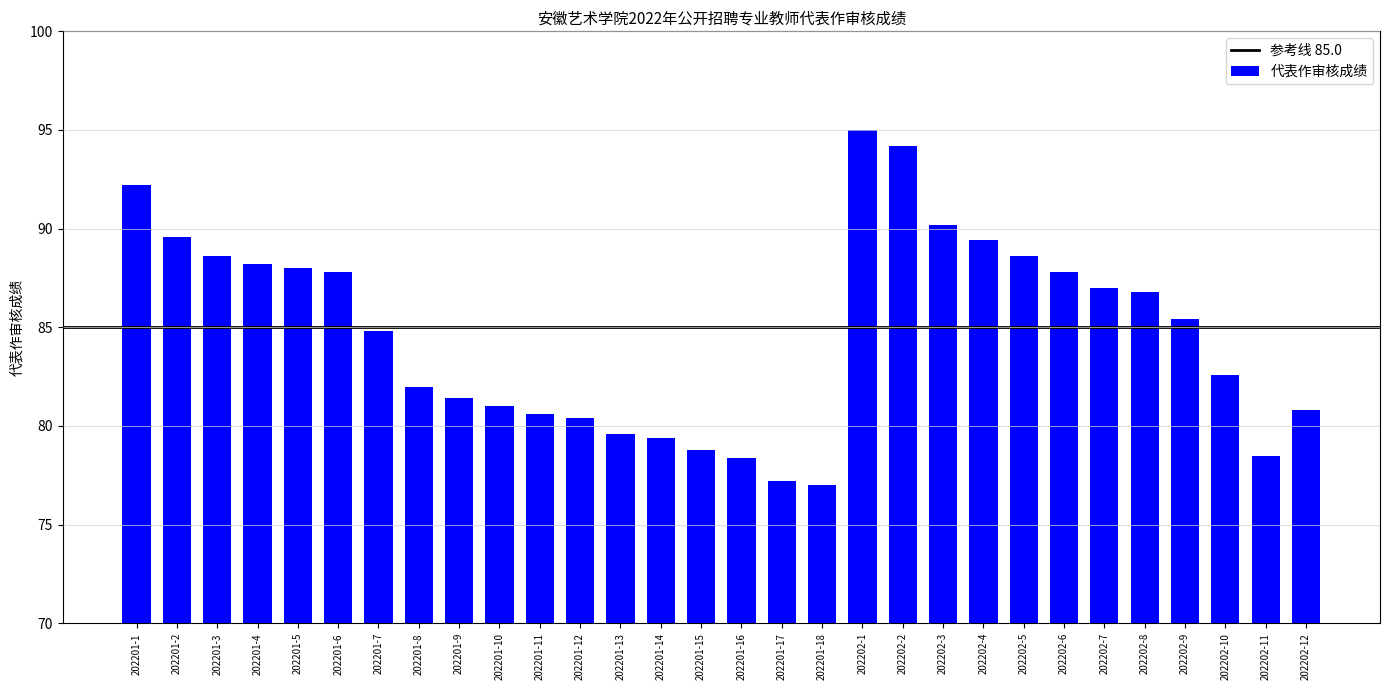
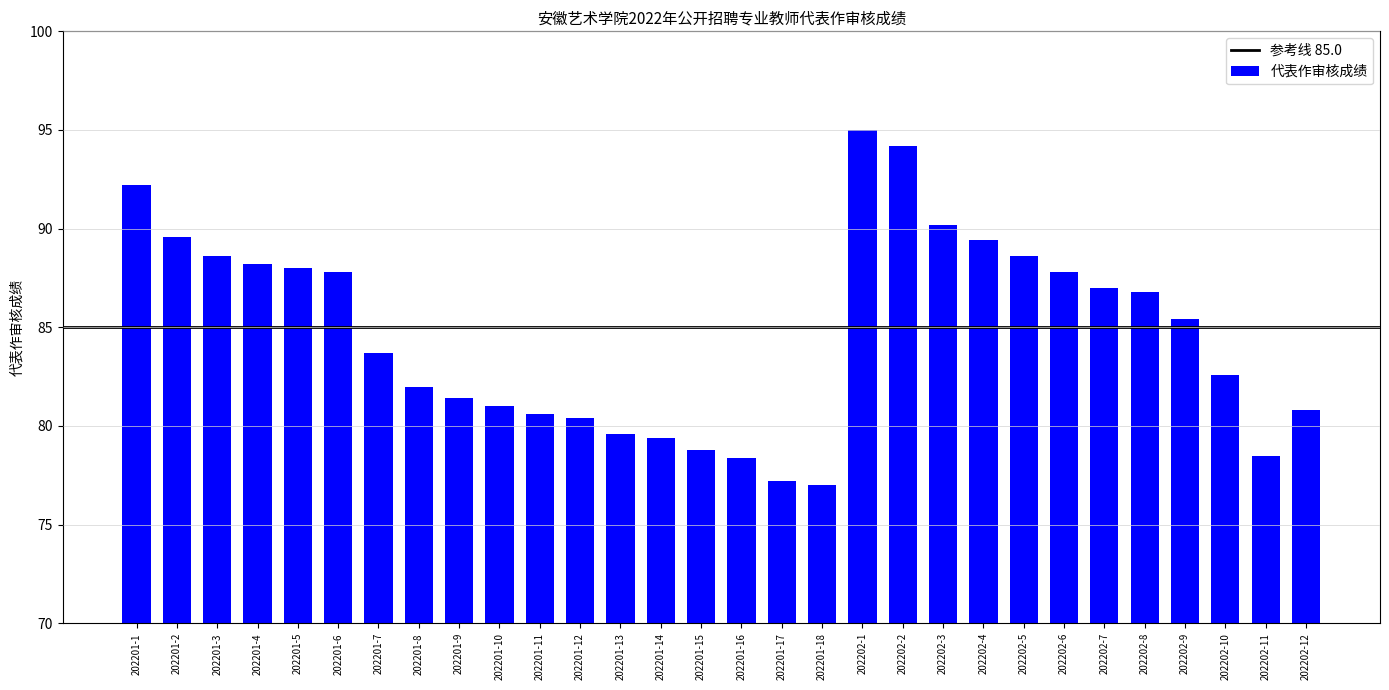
  {
    "202201-1": 92.2,
    "202201-2": 89.6,
    "202201-3": 88.6,
    "202201-4": 88.2,
    "202201-5": 88.0,
    "202201-6": 87.8,
-   "202201-7": 84.8,
+   "202201-7": 83.7,
    "202201-8": 82.0,
    "202201-9": 81.4,
    "202201-10": 81.0,
    "202201-11": 80.6,
    "202201-12": 80.4,
    "202201-13": 79.6,
    "202201-14": 79.4,
    "202201-15": 78.8,
    "202201-16": 78.4,
    "202201-17": 77.2,
    "202201-18": 77.0,
    "202202-1": 95.0,
    "202202-2": 94.2,
    "202202-3": 90.2,
    "202202-4": 89.4,
    "202202-5": 88.6,
    "202202-6": 87.8,
    "202202-7": 87.0,
    "202202-8": 86.8,
    "202202-9": 85.4,
    "202202-10": 82.6,
    "202202-11": 78.5,
    "202202-12": 80.8
  }
